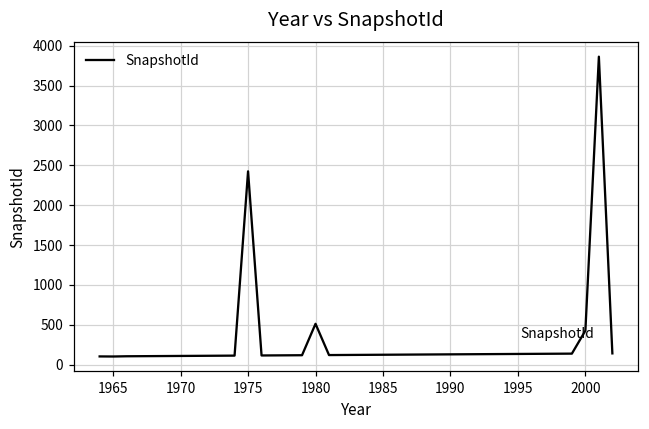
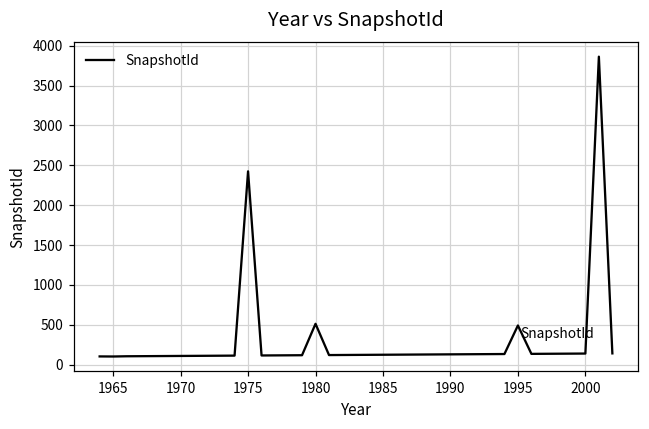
  {
    "1965": 100,
    "1970": 100,
    "1975": 2400,
    "1980": 500,
    "1985": 100,
    "1990": 100,
-   "1995": 100,
-   "2000": 400
+   "1995": 500,
+   "2000": 100
  }
